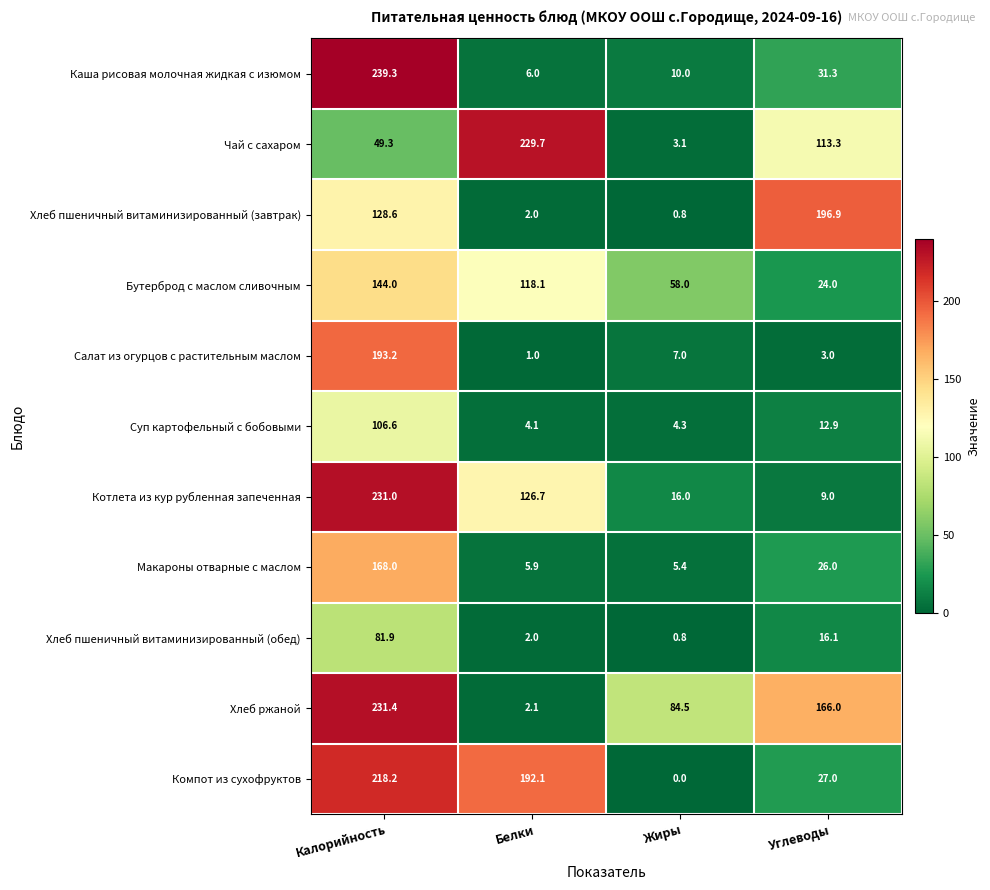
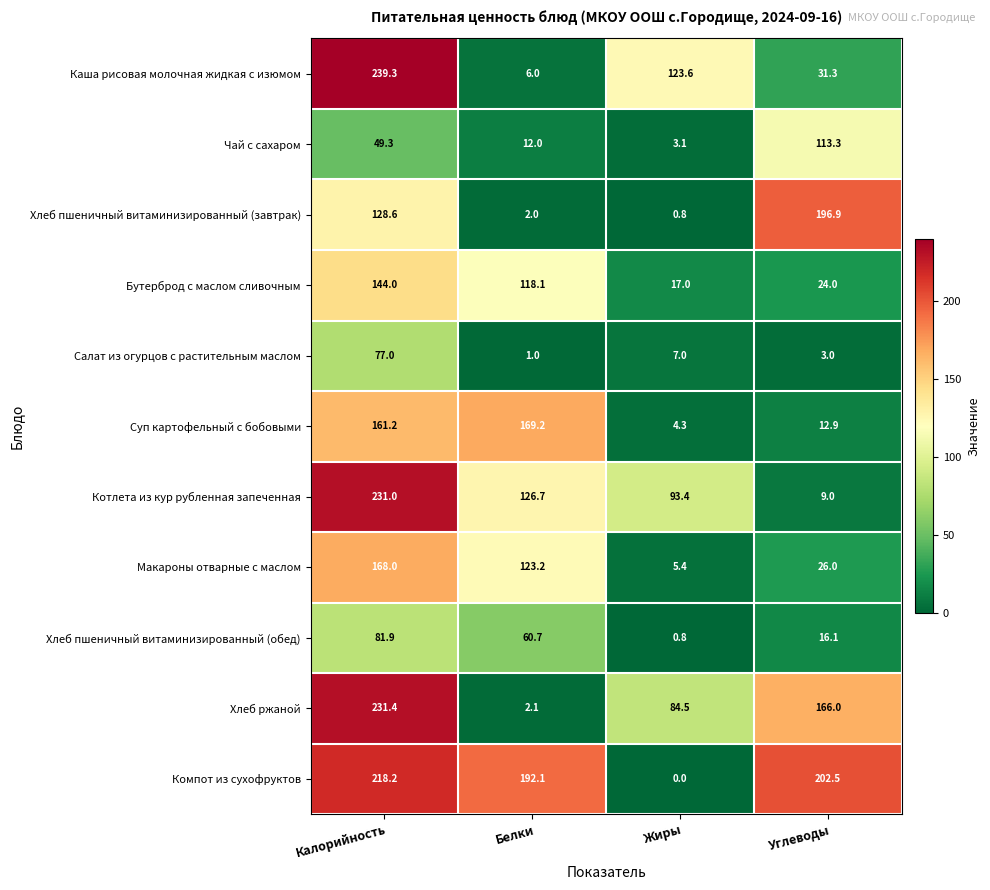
  {
    "Каша рисовая молочная жидкая с изюмом": {
      "Калорийность": 239.3,
      "Белки": 6.0,
-     "Жиры": 10.0,
+     "Жиры": 123.6,
      "Углеводы": 31.3
    },
    "Чай с сахаром": {
      "Калорийность": 49.3,
-     "Белки": 229.7,
+     "Белки": 12.0,
      "Жиры": 3.1,
      "Углеводы": 113.3
    },
    "Хлеб пшеничный витаминизированный (завтрак)": {
      "Калорийность": 128.6,
      "Белки": 2.0,
      "Жиры": 0.8,
      "Углеводы": 196.9
    },
    "Бутерброд с маслом сливочным": {
      "Калорийность": 144.0,
      "Белки": 118.1,
-     "Жиры": 58.0,
+     "Жиры": 17.0,
      "Углеводы": 24.0
    },
    "Салат из огурцов с растительным маслом": {
-     "Калорийность": 193.2,
+     "Калорийность": 77.0,
      "Белки": 1.0,
      "Жиры": 7.0,
      "Углеводы": 3.0
    },
    "Суп картофельный с бобовыми": {
-     "Калорийность": 106.6,
-     "Белки": 4.1,
+     "Калорийность": 161.2,
+     "Белки": 169.2,
      "Жиры": 4.3,
      "Углеводы": 12.9
    },
    "Котлета из кур рубленная запеченная": {
      "Калорийность": 231.0,
      "Белки": 126.7,
-     "Жиры": 16.0,
+     "Жиры": 93.4,
      "Углеводы": 9.0
    },
    "Макароны отварные с маслом": {
      "Калорийность": 168.0,
-     "Белки": 5.9,
+     "Белки": 123.2,
      "Жиры": 5.4,
      "Углеводы": 26.0
    },
    "Хлеб пшеничный витаминизированный (обед)": {
      "Калорийность": 81.9,
-     "Белки": 2.0,
+     "Белки": 60.7,
      "Жиры": 0.8,
      "Углеводы": 16.1
    },
    "Хлеб ржаной": {
      "Калорийность": 231.4,
      "Белки": 2.1,
      "Жиры": 84.5,
      "Углеводы": 166.0
    },
    "Компот из сухофруктов": {
      "Калорийность": 218.2,
      "Белки": 192.1,
      "Жиры": 0.0,
-     "Углеводы": 27.0
+     "Углеводы": 202.5
    }
  }
